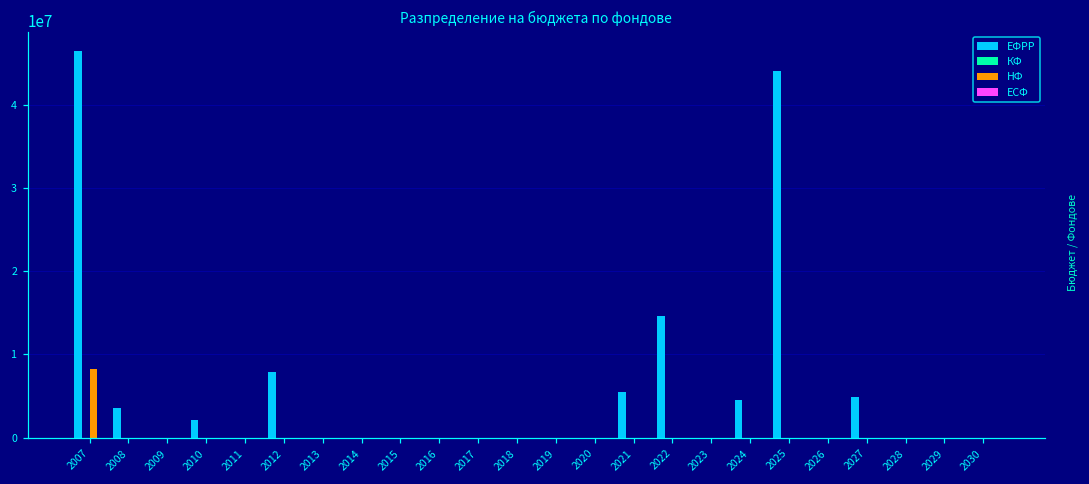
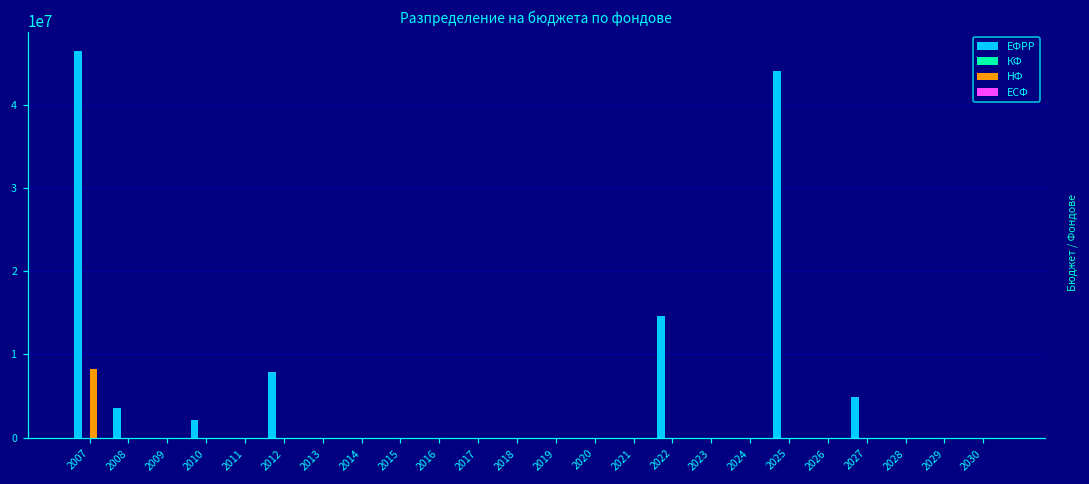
  {
    "ЕФРР": {
      "2007": 46000000,
      "2008": 4000000,
      "2009": 0,
      "2010": 2000000,
      "2011": 0,
      "2012": 8000000,
      "2013": 0,
      "2014": 0,
      "2015": 0,
      "2016": 0,
      "2017": 0,
      "2018": 0,
      "2019": 0,
      "2020": 0,
-     "2021": 5000000,
+     "2021": 0,
      "2022": 15000000,
      "2023": 0,
-     "2024": 5000000,
+     "2024": 0,
      "2025": 44000000,
      "2026": 0,
      "2027": 5000000,
      "2028": 0,
      "2029": 0,
      "2030": 0
    },
    "КФ": {
      "2007": 0,
      "2008": 0,
      "2009": 0,
      "2010": 0,
      "2011": 0,
      "2012": 0,
      "2013": 0,
      "2014": 0,
      "2015": 0,
      "2016": 0,
      "2017": 0,
      "2018": 0,
      "2019": 0,
      "2020": 0,
      "2021": 0,
      "2022": 0,
      "2023": 0,
      "2024": 0,
      "2025": 0,
      "2026": 0,
      "2027": 0,
      "2028": 0,
      "2029": 0,
      "2030": 0
    },
    "НФ": {
      "2007": 8000000,
      "2008": 0,
      "2009": 0,
      "2010": 0,
      "2011": 0,
      "2012": 0,
      "2013": 0,
      "2014": 0,
      "2015": 0,
      "2016": 0,
      "2017": 0,
      "2018": 0,
      "2019": 0,
      "2020": 0,
      "2021": 0,
      "2022": 0,
      "2023": 0,
      "2024": 0,
      "2025": 0,
      "2026": 0,
      "2027": 0,
      "2028": 0,
      "2029": 0,
      "2030": 0
    },
    "ЕСФ": {
      "2007": 0,
      "2008": 0,
      "2009": 0,
      "2010": 0,
      "2011": 0,
      "2012": 0,
      "2013": 0,
      "2014": 0,
      "2015": 0,
      "2016": 0,
      "2017": 0,
      "2018": 0,
      "2019": 0,
      "2020": 0,
      "2021": 0,
      "2022": 0,
      "2023": 0,
      "2024": 0,
      "2025": 0,
      "2026": 0,
      "2027": 0,
      "2028": 0,
      "2029": 0,
      "2030": 0
    }
  }
